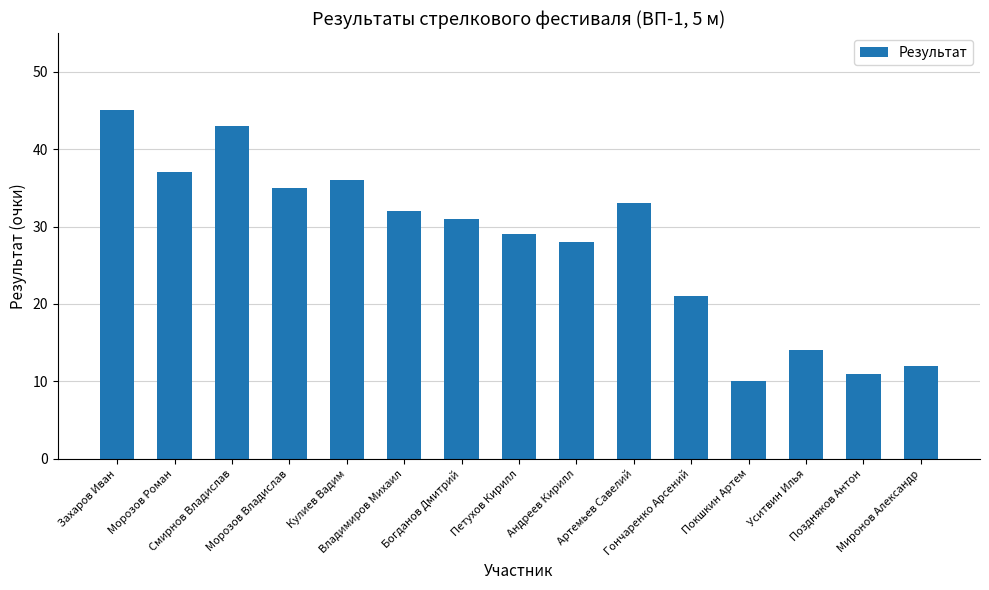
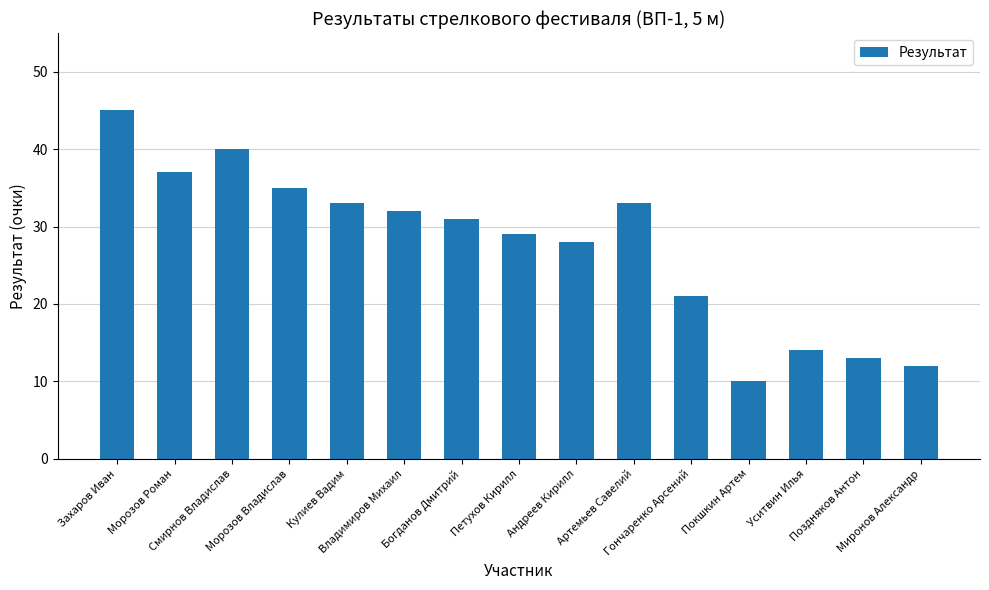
  {
    "Захаров Иван": 45,
    "Морозов Роман": 37,
-   "Смирнов Владислав": 43,
+   "Смирнов Владислав": 40,
    "Морозов Владислав": 35,
-   "Кулиев Вадим": 36,
+   "Кулиев Вадим": 33,
    "Владимиров Михаил": 32,
    "Богданов Дмитрий": 31,
    "Петухов Кирилл": 29,
    "Андреев Кирилл": 28,
    "Артемьев Савелий": 33,
    "Гончаренко Арсений": 21,
    "Покшкин Артем": 10,
    "Уситвин Илья": 14,
-   "Поздняков Антон": 11,
+   "Поздняков Антон": 13,
    "Миронов Александр": 12
  }
